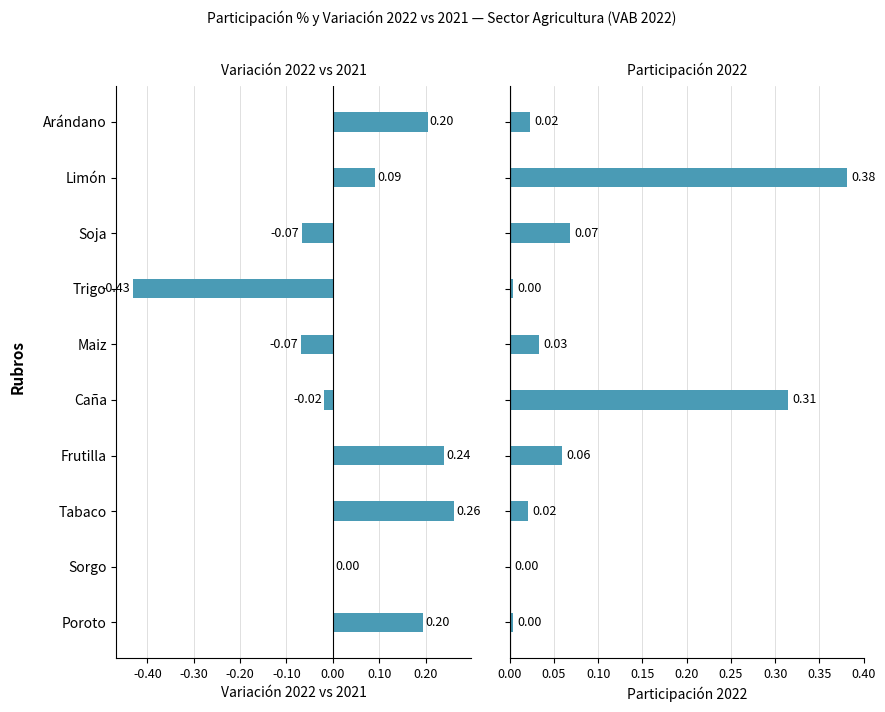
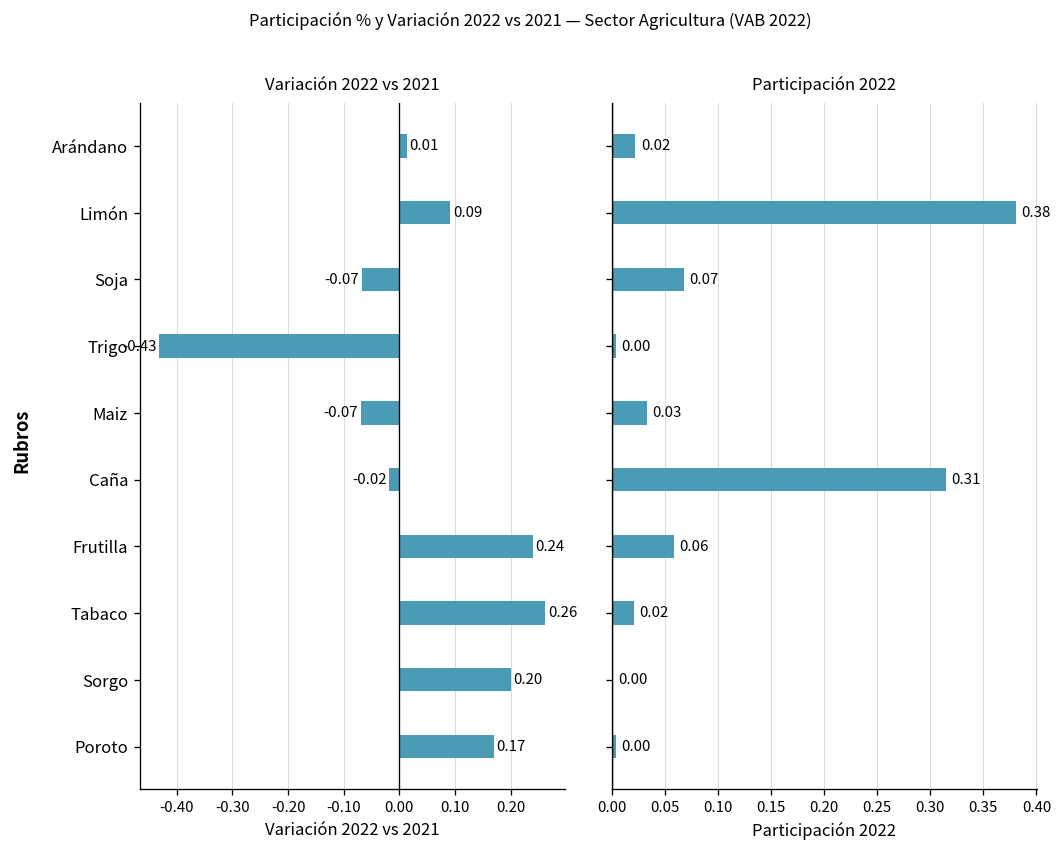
  {
    "Variación 2022 vs 2021": {
-     "Arándano": 0.20,
+     "Arándano": 0.01,
      "Limón": 0.09,
      "Soja": -0.07,
      "Trigo": -0.43,
      "Maiz": -0.07,
      "Caña": -0.02,
      "Frutilla": 0.24,
      "Tabaco": 0.26,
-     "Sorgo": 0.00,
-     "Poroto": 0.20
+     "Sorgo": 0.20,
+     "Poroto": 0.17
    }
  }
